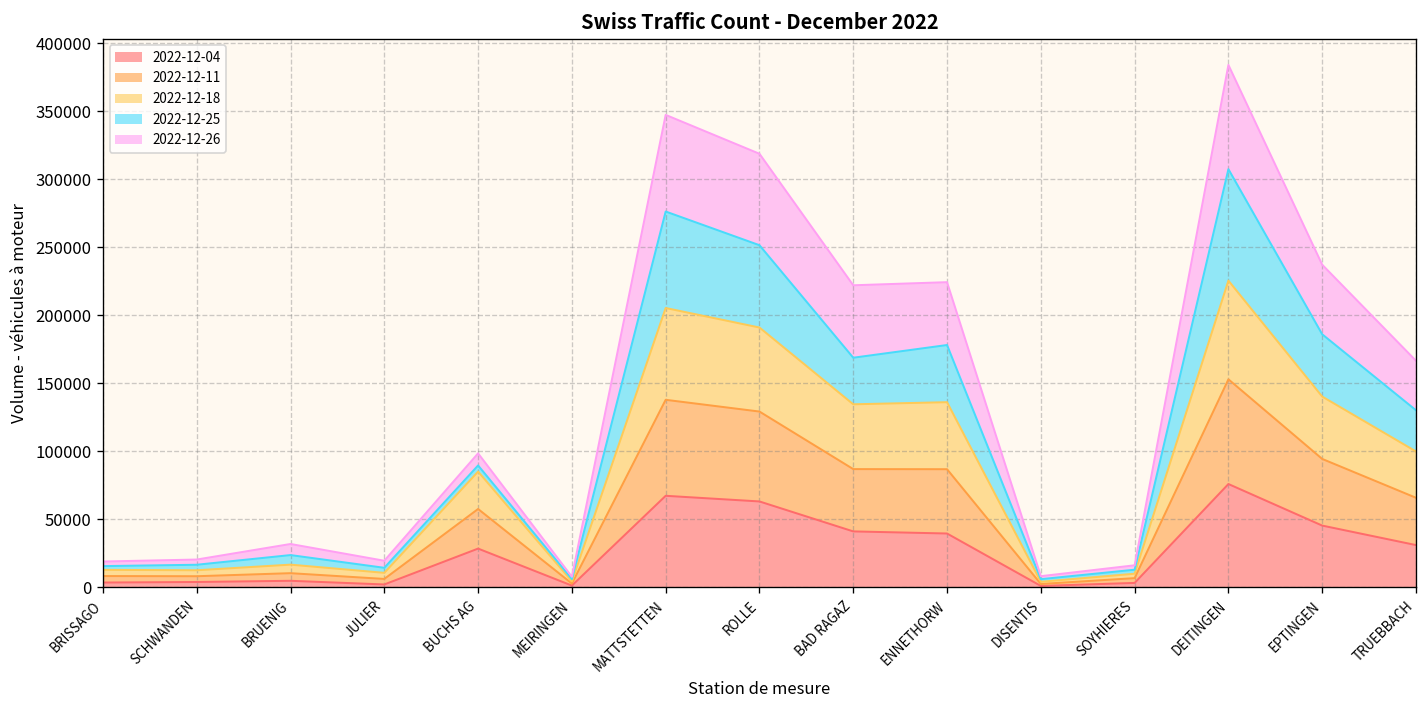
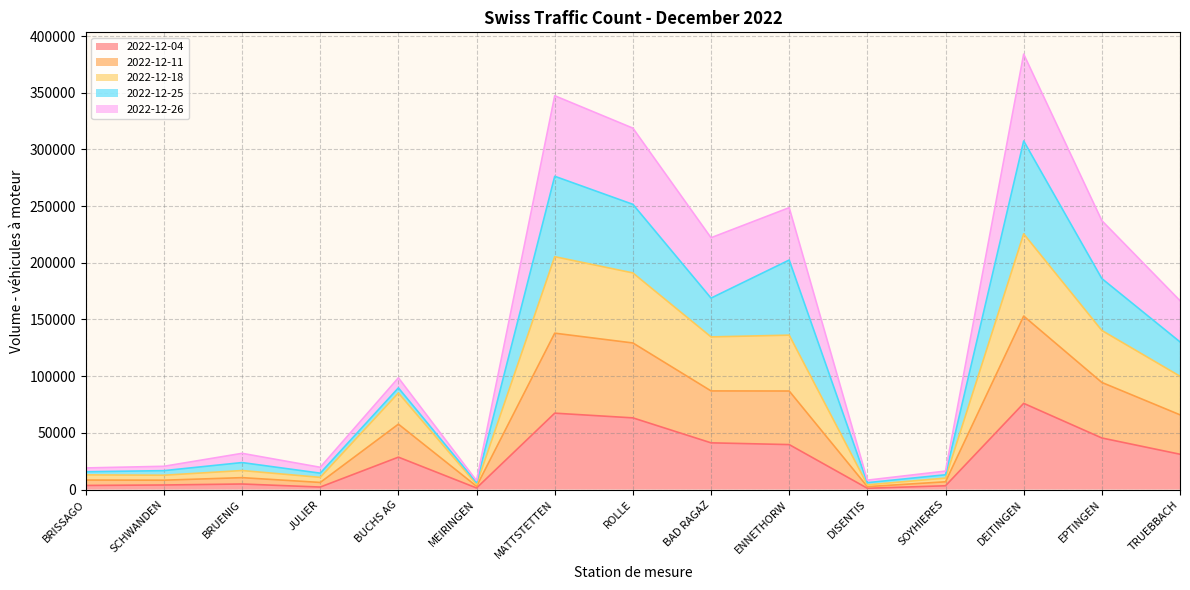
  {
    "2022-12-25": {
      "BRISSAGO": 3000,
      "SCHWANDEN": 4000,
      "BRUENIG": 7000,
      "JULIER": 4000,
      "BUCHS AG": 5000,
      "MATTSTETTEN": 71000,
      "ROLLE": 60000,
      "BAD RAGAZ": 34000,
-     "ENNETHORW": 42000,
+     "ENNETHORW": 66000,
      "SOYHIERES": 3000,
      "DEITINGEN": 82000,
      "EPTINGEN": 46000,
      "TRUEBBACH": 30000
    },
    "2022-12-26": {
      "BRISSAGO": 3000,
      "SCHWANDEN": 4000,
      "BRUENIG": 8000,
      "JULIER": 5000,
      "BUCHS AG": 9000,
      "MATTSTETTEN": 71000,
      "ROLLE": 67000,
      "BAD RAGAZ": 53000,
      "ENNETHORW": 46000,
      "SOYHIERES": 3000,
      "DEITINGEN": 77000,
      "EPTINGEN": 51000,
      "TRUEBBACH": 36000
    }
  }
